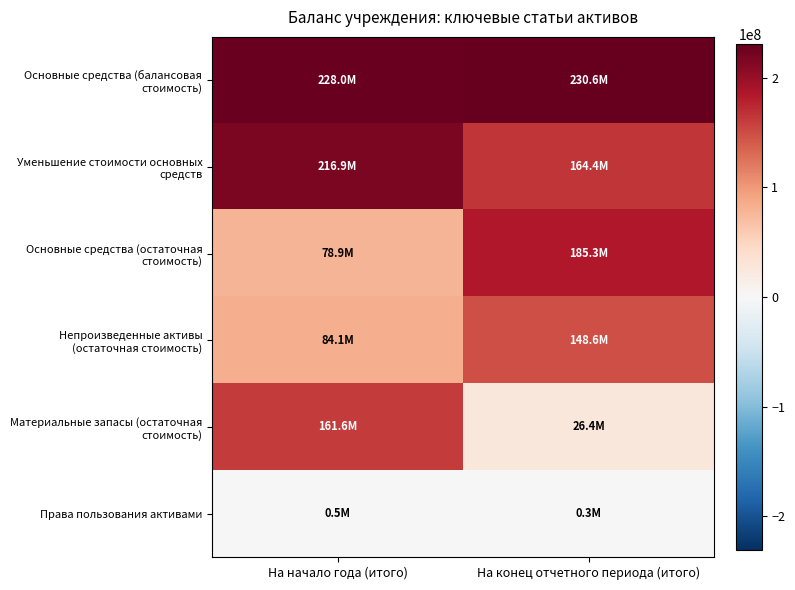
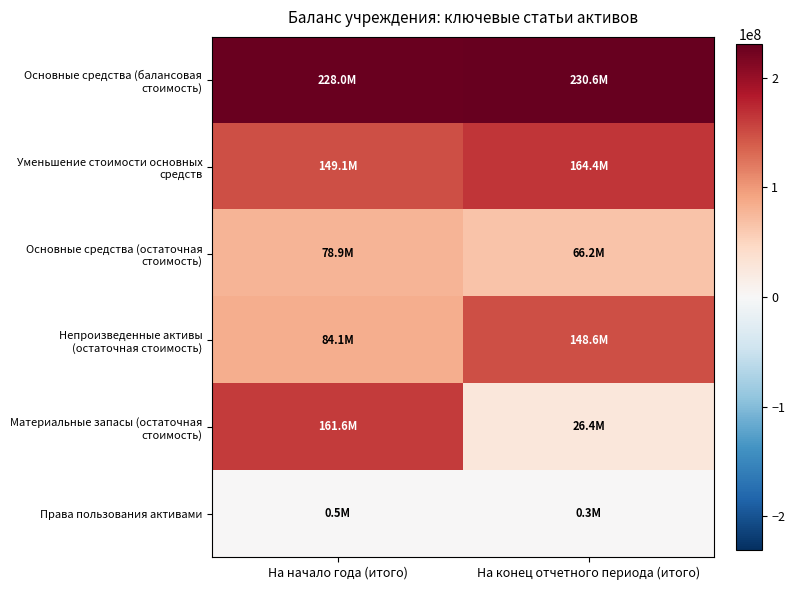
  {
    "Основные средства (балансовая стоимость)": {
      "На начало года (итого)": "228.0M",
      "На конец отчетного периода (итого)": "230.6M"
    },
    "Уменьшение стоимости основных средств": {
-     "На начало года (итого)": "216.9M",
+     "На начало года (итого)": "149.1M",
      "На конец отчетного периода (итого)": "164.4M"
    },
    "Основные средства (остаточная стоимость)": {
      "На начало года (итого)": "78.9M",
-     "На конец отчетного периода (итого)": "185.3M"
+     "На конец отчетного периода (итого)": "66.2M"
    },
    "Непроизведенные активы (остаточная стоимость)": {
      "На начало года (итого)": "84.1M",
      "На конец отчетного периода (итого)": "148.6M"
    },
    "Материальные запасы (остаточная стоимость)": {
      "На начало года (итого)": "161.6M",
      "На конец отчетного периода (итого)": "26.4M"
    },
    "Права пользования активами": {
      "На начало года (итого)": "0.5M",
      "На конец отчетного периода (итого)": "0.3M"
    }
  }
